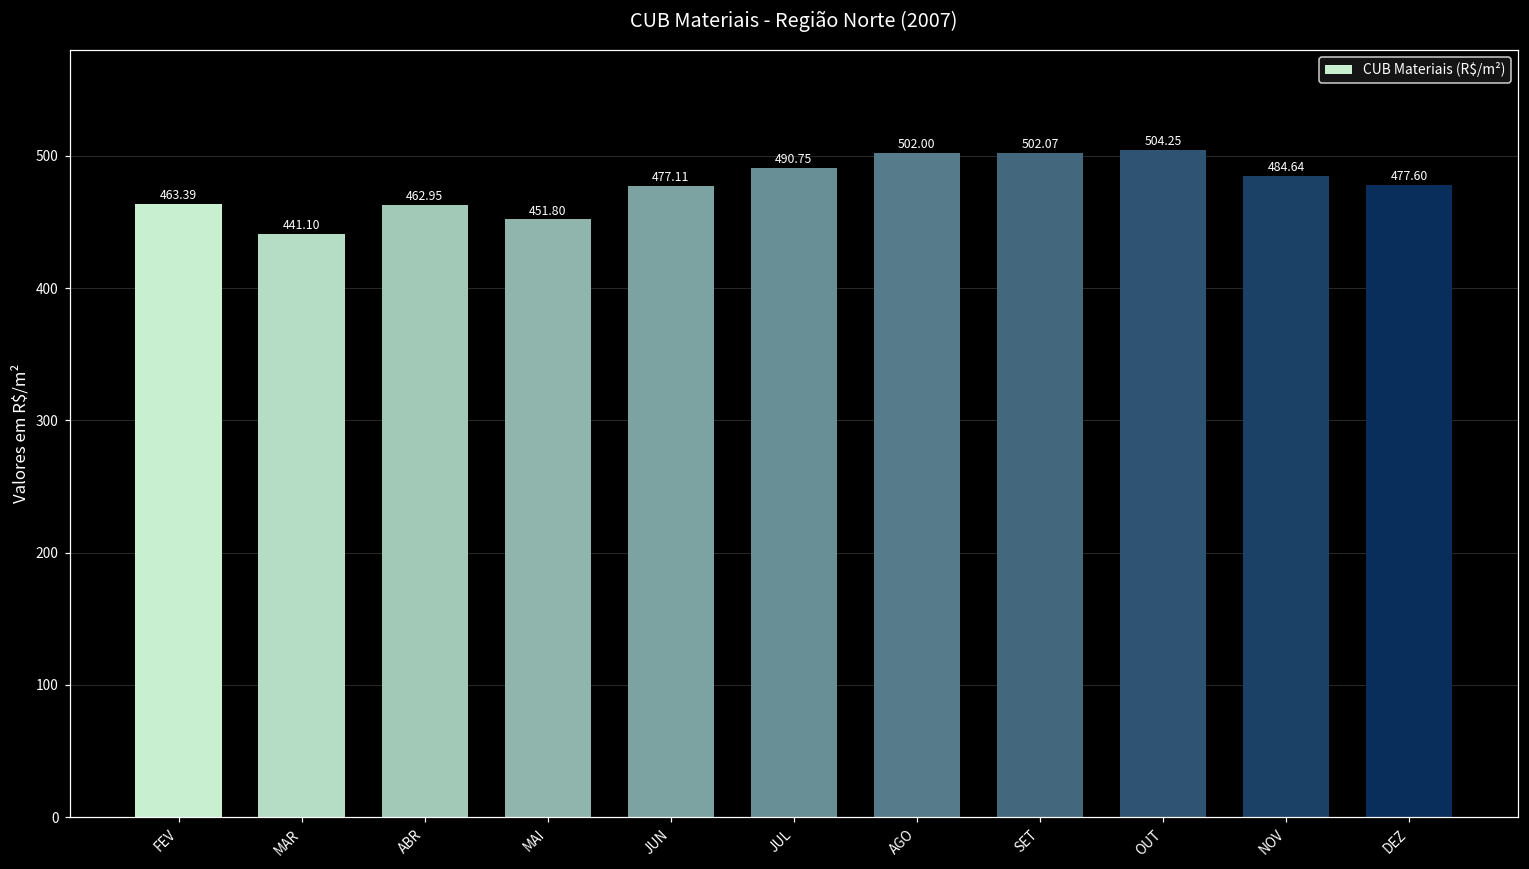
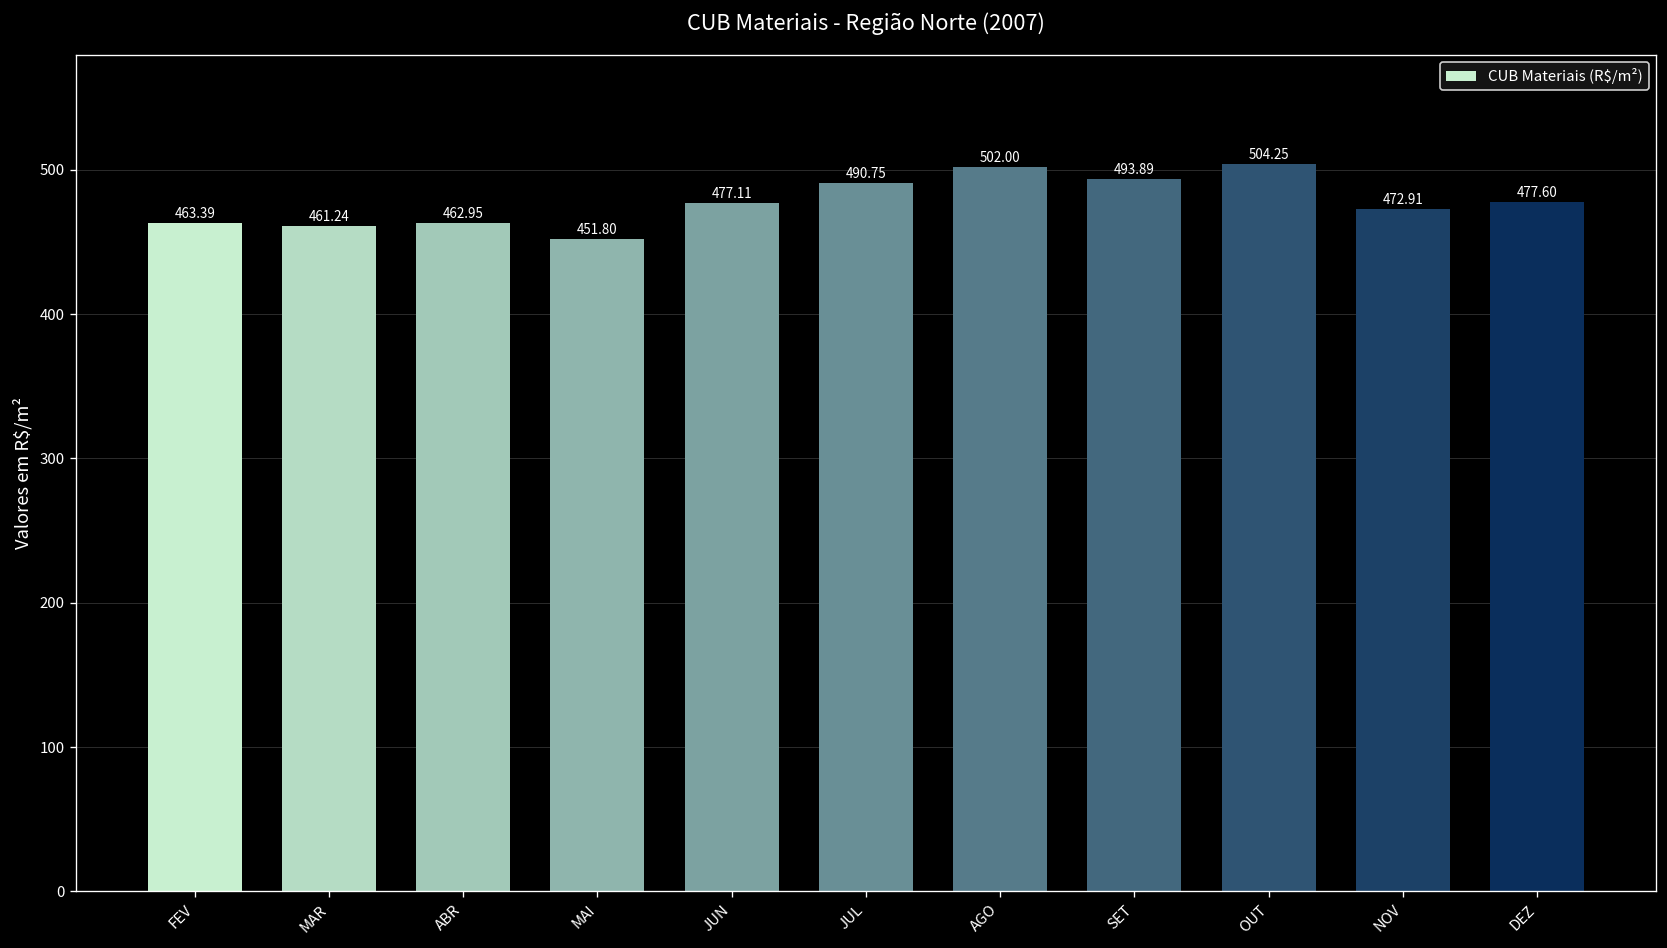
  {
    "FEV": 463.39,
-   "MAR": 441.10,
+   "MAR": 461.24,
    "ABR": 462.95,
    "MAI": 451.80,
    "JUN": 477.11,
    "JUL": 490.75,
    "AGO": 502.00,
-   "SET": 502.07,
+   "SET": 493.89,
    "OUT": 504.25,
-   "NOV": 484.64,
+   "NOV": 472.91,
    "DEZ": 477.60
  }
